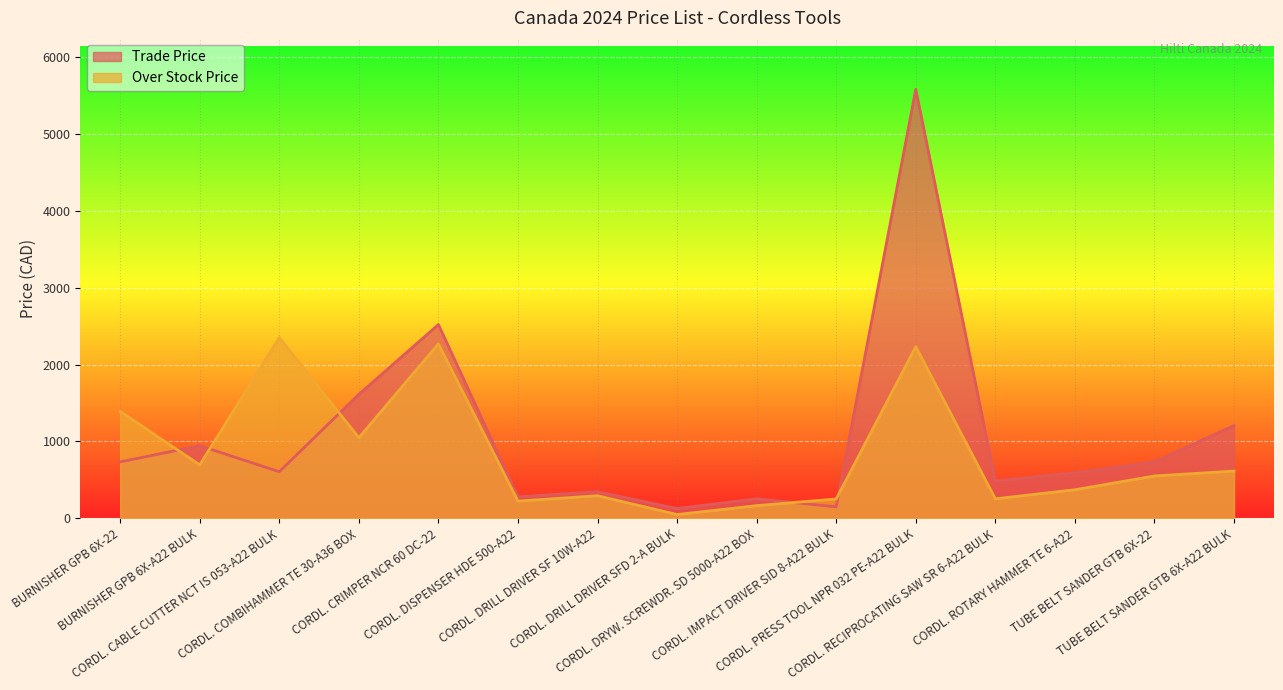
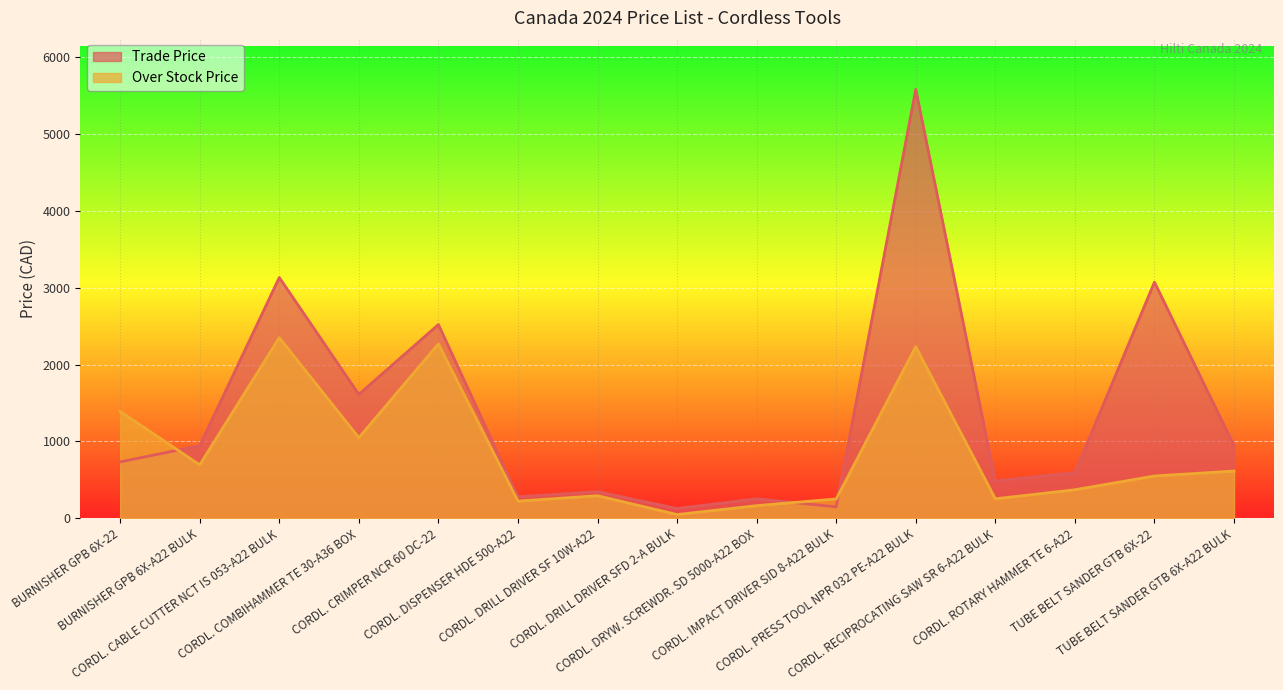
  {
    "Trade Price": {
      "BURNISHER GPB 6X-22": 700,
      "BURNISHER GPB 6X-A22 BULK": 900,
-     "CORDL. CABLE CUTTER NCT IS 053-A22 BULK": 600,
+     "CORDL. CABLE CUTTER NCT IS 053-A22 BULK": 3100,
      "CORDL. COMBIHAMMER TE 30-A36 BOX": 1600,
      "CORDL. CRIMPER NCR 60 DC-22": 2500,
      "CORDL. DISPENSER HDE 500-A22": 300,
      "CORDL. DRILL DRIVER SF 10W-A22": 300,
      "CORDL. DRILL DRIVER SFD 2-A BULK": 100,
      "CORDL. DRYW. SCREWDR. SD 5000-A22 BOX": 300,
      "CORDL. IMPACT DRIVER SID 8-A22 BULK": 100,
      "CORDL. PRESS TOOL NPR 032 PE-A22 BULK": 5600,
      "CORDL. RECIPROCATING SAW SR 6-A22 BULK": 500,
      "CORDL. ROTARY HAMMER TE 6-A22": 600,
-     "TUBE BELT SANDER GTB 6X-22": 700,
-     "TUBE BELT SANDER GTB 6X-A22 BULK": 1200
+     "TUBE BELT SANDER GTB 6X-22": 3100,
+     "TUBE BELT SANDER GTB 6X-A22 BULK": 900
    },
    "Over Stock Price": {
      "BURNISHER GPB 6X-22": 1400,
      "BURNISHER GPB 6X-A22 BULK": 700,
      "CORDL. CABLE CUTTER NCT IS 053-A22 BULK": 2400,
      "CORDL. COMBIHAMMER TE 30-A36 BOX": 1000,
      "CORDL. CRIMPER NCR 60 DC-22": 2300,
      "CORDL. DISPENSER HDE 500-A22": 200,
      "CORDL. DRILL DRIVER SF 10W-A22": 300,
      "CORDL. DRILL DRIVER SFD 2-A BULK": 0,
      "CORDL. DRYW. SCREWDR. SD 5000-A22 BOX": 200,
      "CORDL. IMPACT DRIVER SID 8-A22 BULK": 300,
      "CORDL. PRESS TOOL NPR 032 PE-A22 BULK": 2200,
      "CORDL. RECIPROCATING SAW SR 6-A22 BULK": 300,
      "CORDL. ROTARY HAMMER TE 6-A22": 400,
      "TUBE BELT SANDER GTB 6X-22": 600,
      "TUBE BELT SANDER GTB 6X-A22 BULK": 600
    }
  }
